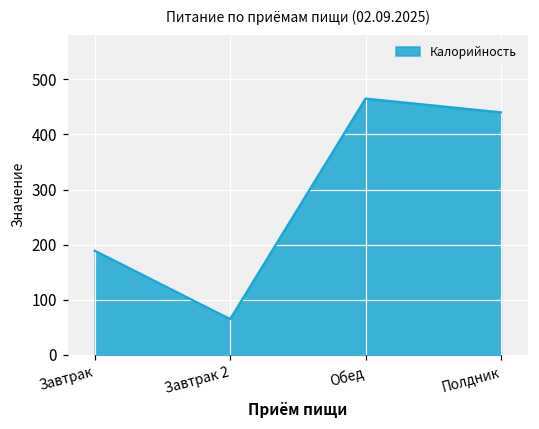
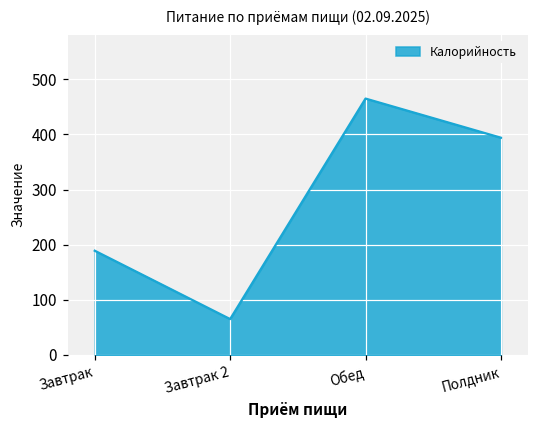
  {
    "Завтрак": 190,
    "Завтрак 2": 70,
    "Обед": 470,
-   "Полдник": 440
+   "Полдник": 390
  }
